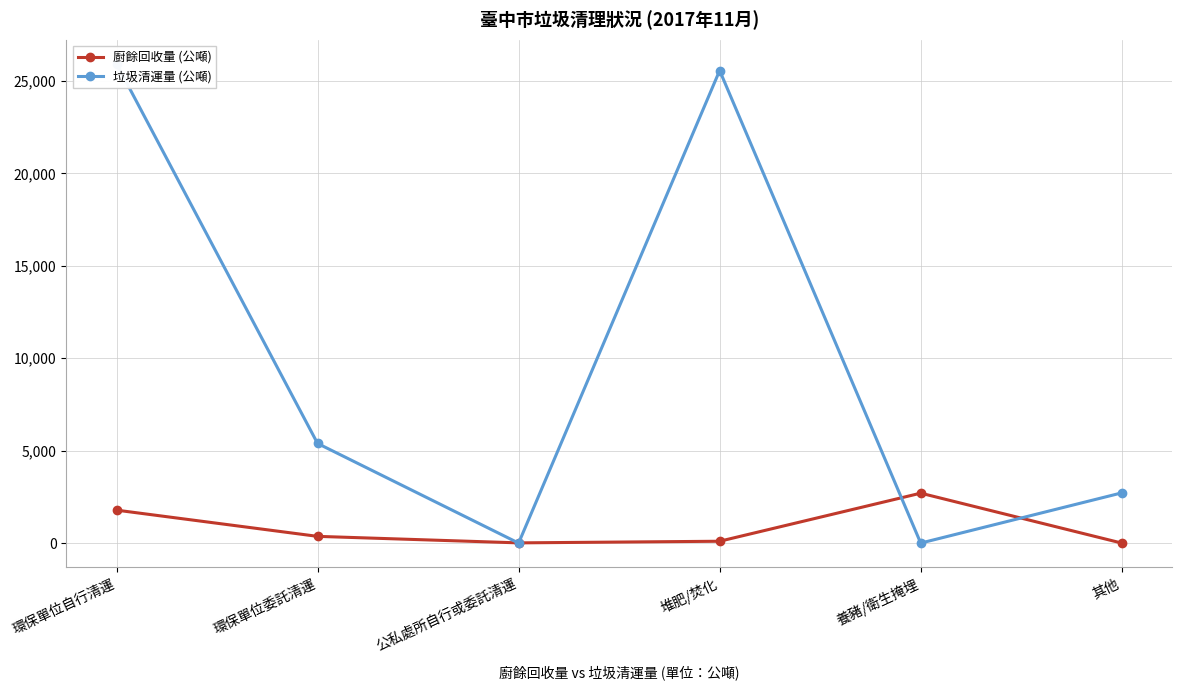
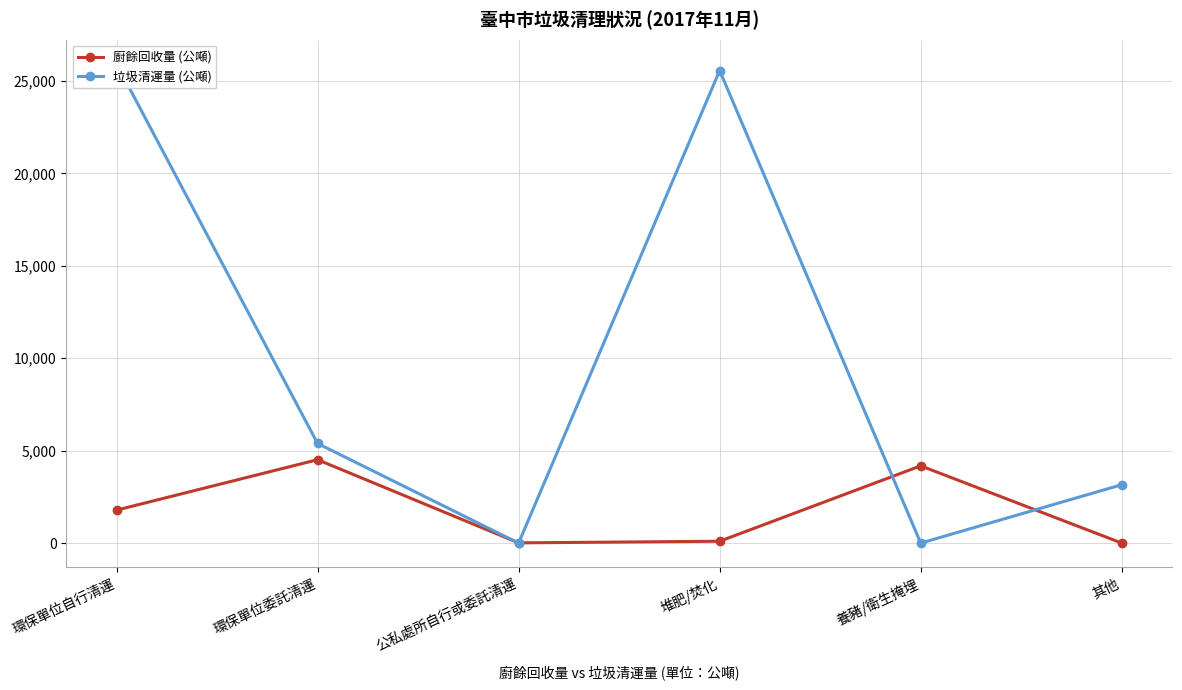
  {
    "廚餘回收量 (公噸)": {
      "環保單位自行清運": "1,800",
-     "環保單位委託清運": "400",
+     "環保單位委託清運": "4,500",
      "堆肥/焚化": "100",
-     "養豬/衛生掩埋": "2,700",
+     "養豬/衛生掩埋": "4,200",
      "其他": "0"
    },
    "垃圾清運量 (公噸)": {
      "環保單位委託清運": "5,400",
      "堆肥/焚化": "25,600",
      "養豬/衛生掩埋": "0",
-     "其他": "2,700"
+     "其他": "3,200"
    }
  }
